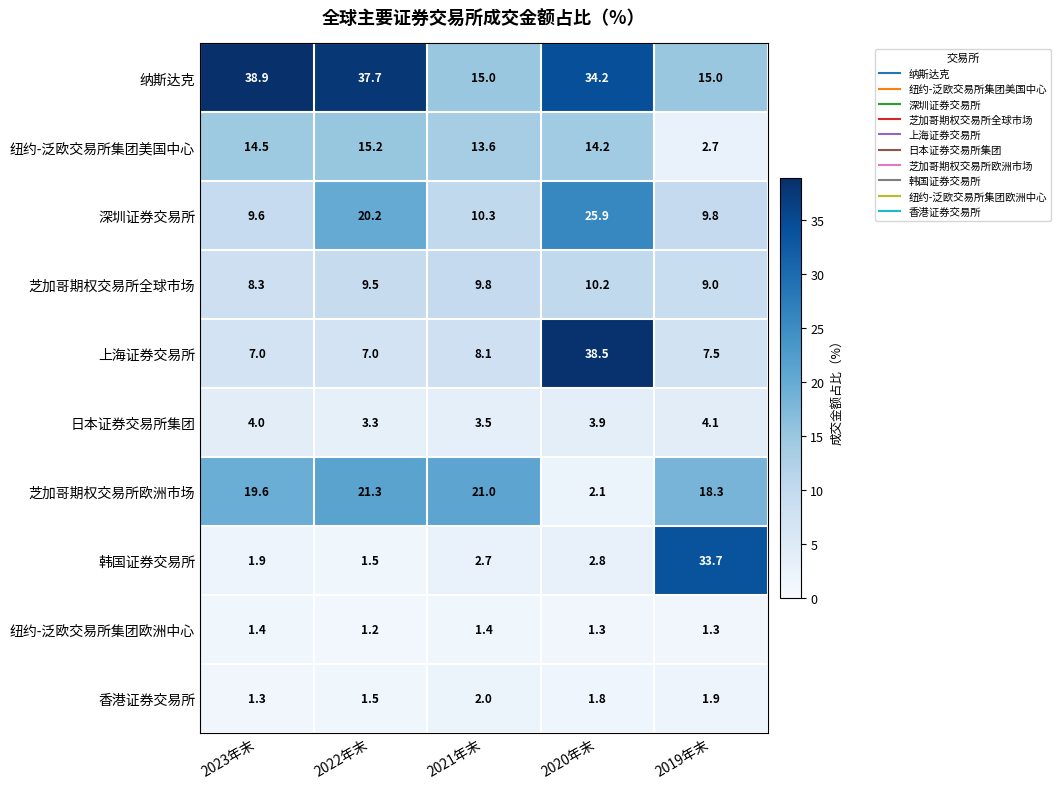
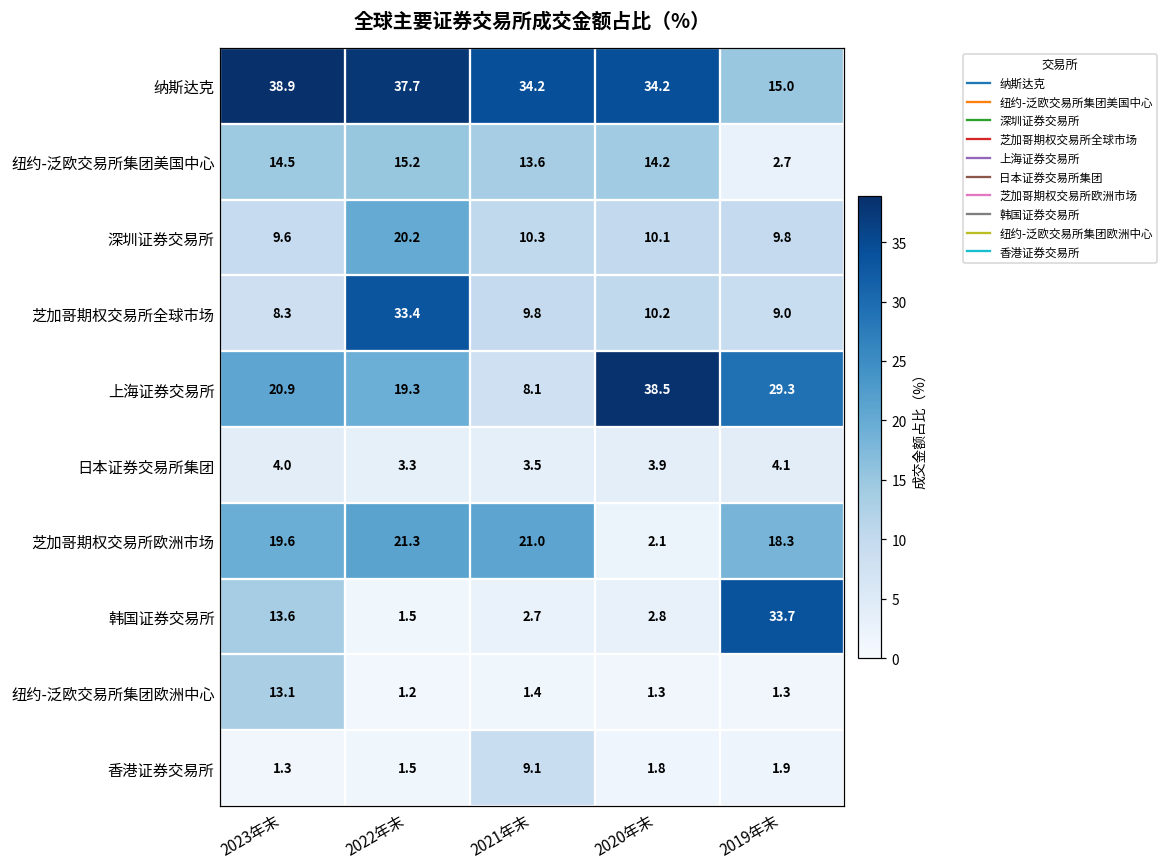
  {
    "纳斯达克": {
      "2023年末": 38.9,
      "2022年末": 37.7,
-     "2021年末": 15.0,
+     "2021年末": 34.2,
      "2020年末": 34.2,
      "2019年末": 15.0
    },
    "纽约-泛欧交易所集团美国中心": {
      "2023年末": 14.5,
      "2022年末": 15.2,
      "2021年末": 13.6,
      "2020年末": 14.2,
      "2019年末": 2.7
    },
    "深圳证券交易所": {
      "2023年末": 9.6,
      "2022年末": 20.2,
      "2021年末": 10.3,
-     "2020年末": 25.9,
+     "2020年末": 10.1,
      "2019年末": 9.8
    },
    "芝加哥期权交易所全球市场": {
      "2023年末": 8.3,
-     "2022年末": 9.5,
+     "2022年末": 33.4,
      "2021年末": 9.8,
      "2020年末": 10.2,
      "2019年末": 9.0
    },
    "上海证券交易所": {
-     "2023年末": 7.0,
-     "2022年末": 7.0,
+     "2023年末": 20.9,
+     "2022年末": 19.3,
      "2021年末": 8.1,
      "2020年末": 38.5,
-     "2019年末": 7.5
+     "2019年末": 29.3
    },
    "日本证券交易所集团": {
      "2023年末": 4.0,
      "2022年末": 3.3,
      "2021年末": 3.5,
      "2020年末": 3.9,
      "2019年末": 4.1
    },
    "芝加哥期权交易所欧洲市场": {
      "2023年末": 19.6,
      "2022年末": 21.3,
      "2021年末": 21.0,
      "2020年末": 2.1,
      "2019年末": 18.3
    },
    "韩国证券交易所": {
-     "2023年末": 1.9,
+     "2023年末": 13.6,
      "2022年末": 1.5,
      "2021年末": 2.7,
      "2020年末": 2.8,
      "2019年末": 33.7
    },
    "纽约-泛欧交易所集团欧洲中心": {
-     "2023年末": 1.4,
+     "2023年末": 13.1,
      "2022年末": 1.2,
      "2021年末": 1.4,
      "2020年末": 1.3,
      "2019年末": 1.3
    },
    "香港证券交易所": {
      "2023年末": 1.3,
      "2022年末": 1.5,
-     "2021年末": 2.0,
+     "2021年末": 9.1,
      "2020年末": 1.8,
      "2019年末": 1.9
    }
  }
